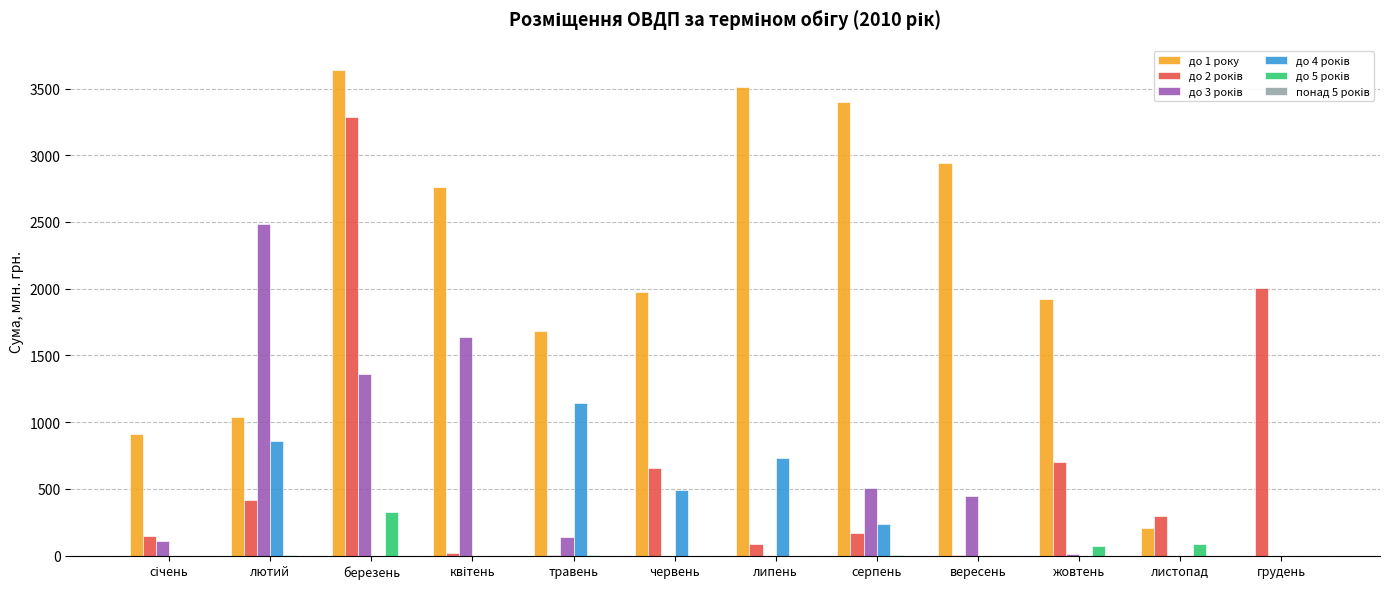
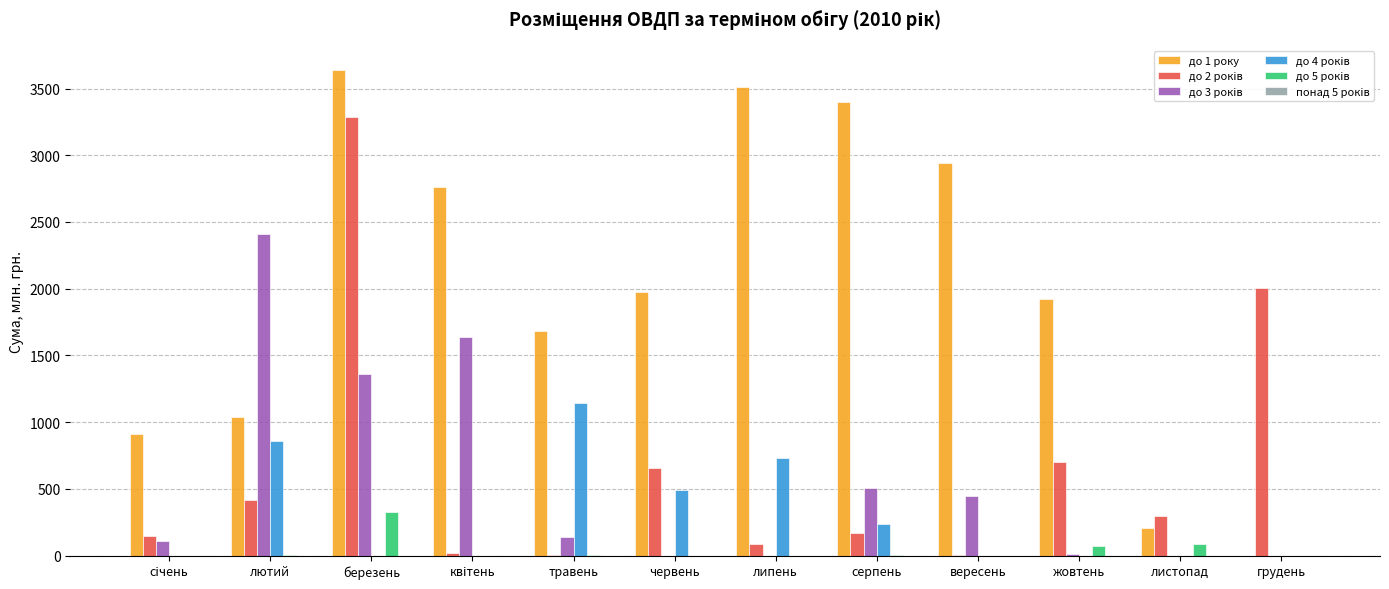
  {
    "до 1 року": {
      "січень": 910,
      "лютий": 1040,
      "березень": 3640,
      "квітень": 2760,
      "травень": 1690,
      "червень": 1980,
      "липень": 3510,
      "серпень": 3400,
      "вересень": 2940,
      "жовтень": 1920,
      "листопад": 210,
      "грудень": 0
    },
    "до 2 років": {
      "січень": 150,
      "лютий": 410,
      "березень": 3280,
      "квітень": 20,
      "червень": 650,
      "липень": 90,
      "серпень": 170,
      "жовтень": 700,
      "листопад": 300,
      "грудень": 2000
    },
    "до 3 років": {
      "січень": 110,
-     "лютий": 2490,
+     "лютий": 2410,
      "березень": 1360,
      "квітень": 1640,
      "травень": 140,
      "червень": 0,
      "липень": 0,
      "серпень": 510,
      "вересень": 450,
      "листопад": 0,
      "грудень": 0
    },
    "до 4 років": {
      "січень": 0,
      "лютий": 860,
      "березень": 0,
      "квітень": 0,
      "травень": 1140,
      "червень": 490,
      "липень": 730,
      "серпень": 230,
      "вересень": 0,
      "жовтень": 0,
      "листопад": 0,
      "грудень": 0
    },
    "до 5 років": {
      "січень": 0,
      "березень": 330,
      "квітень": 0,
      "червень": 0,
      "липень": 0,
      "вересень": 0,
      "жовтень": 70,
      "листопад": 90,
      "грудень": 0
    },
    "понад 5 років": {
      "січень": 0,
      "лютий": 0,
      "березень": 0,
      "квітень": 0,
      "травень": 0,
      "червень": 0,
      "липень": 0,
      "серпень": 0,
      "вересень": 0,
      "жовтень": 0,
      "листопад": 0,
      "грудень": 0
    }
  }
